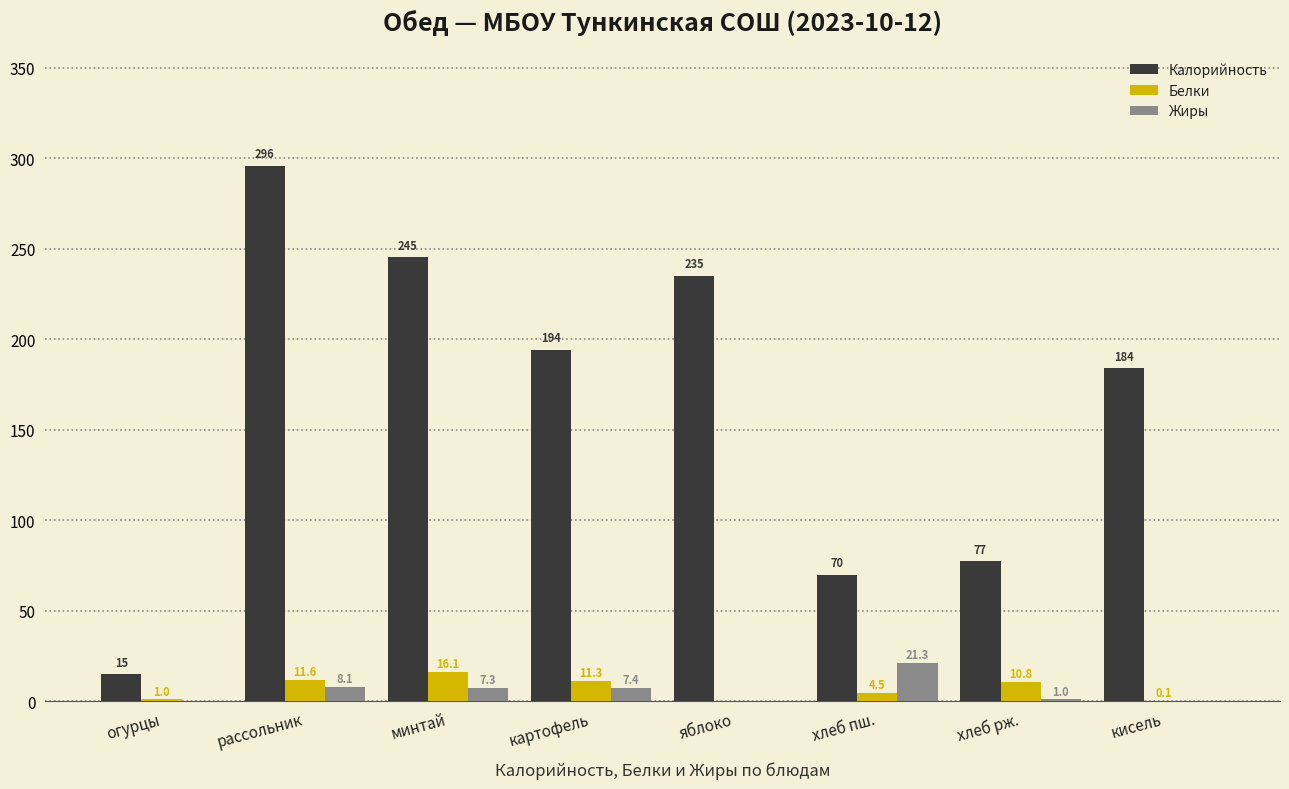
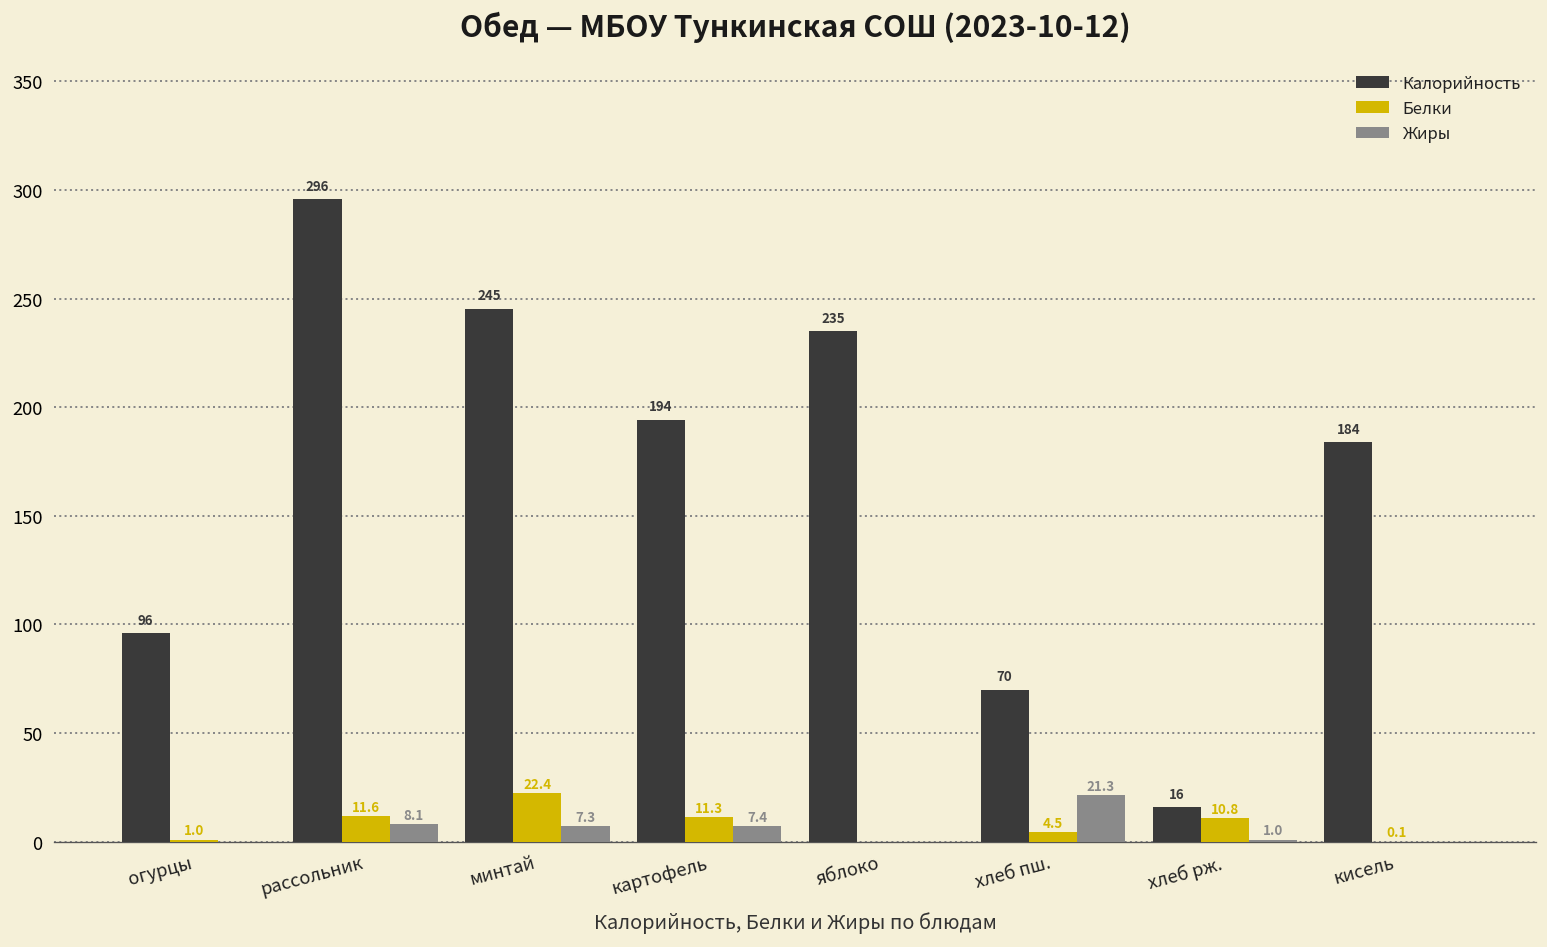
  {
    "Калорийность": {
-     "огурцы": 15,
+     "огурцы": 96,
      "рассольник": 296,
      "минтай": 245,
      "картофель": 194,
      "яблоко": 235,
      "хлеб пш.": 70,
-     "хлеб рж.": 77,
+     "хлеб рж.": 16,
      "кисель": 184
    },
    "Белки": {
      "огурцы": 1.0,
      "рассольник": 11.6,
-     "минтай": 16.1,
+     "минтай": 22.4,
      "картофель": 11.3,
      "хлеб пш.": 4.5,
      "хлеб рж.": 10.8,
      "кисель": 0.1
    },
    "Жиры": {
      "рассольник": 8.1,
      "минтай": 7.3,
      "картофель": 7.4,
      "хлеб пш.": 21.3,
      "хлеб рж.": 1.0
    }
  }
